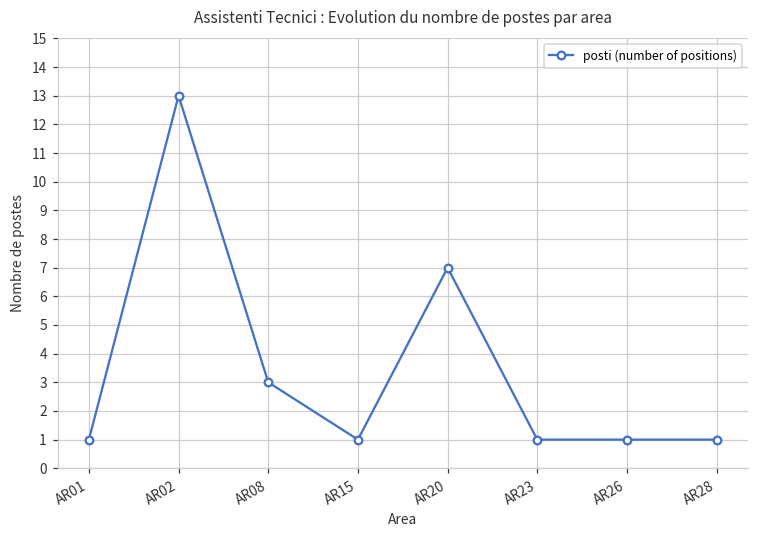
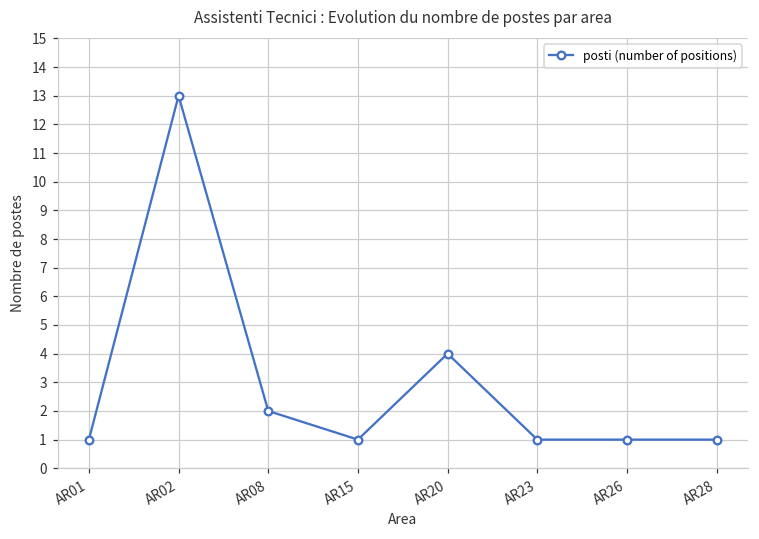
  {
    "AR01": 1,
    "AR02": 13,
-   "AR08": 3,
+   "AR08": 2,
    "AR15": 1,
-   "AR20": 7,
+   "AR20": 4,
    "AR23": 1,
    "AR26": 1,
    "AR28": 1
  }
